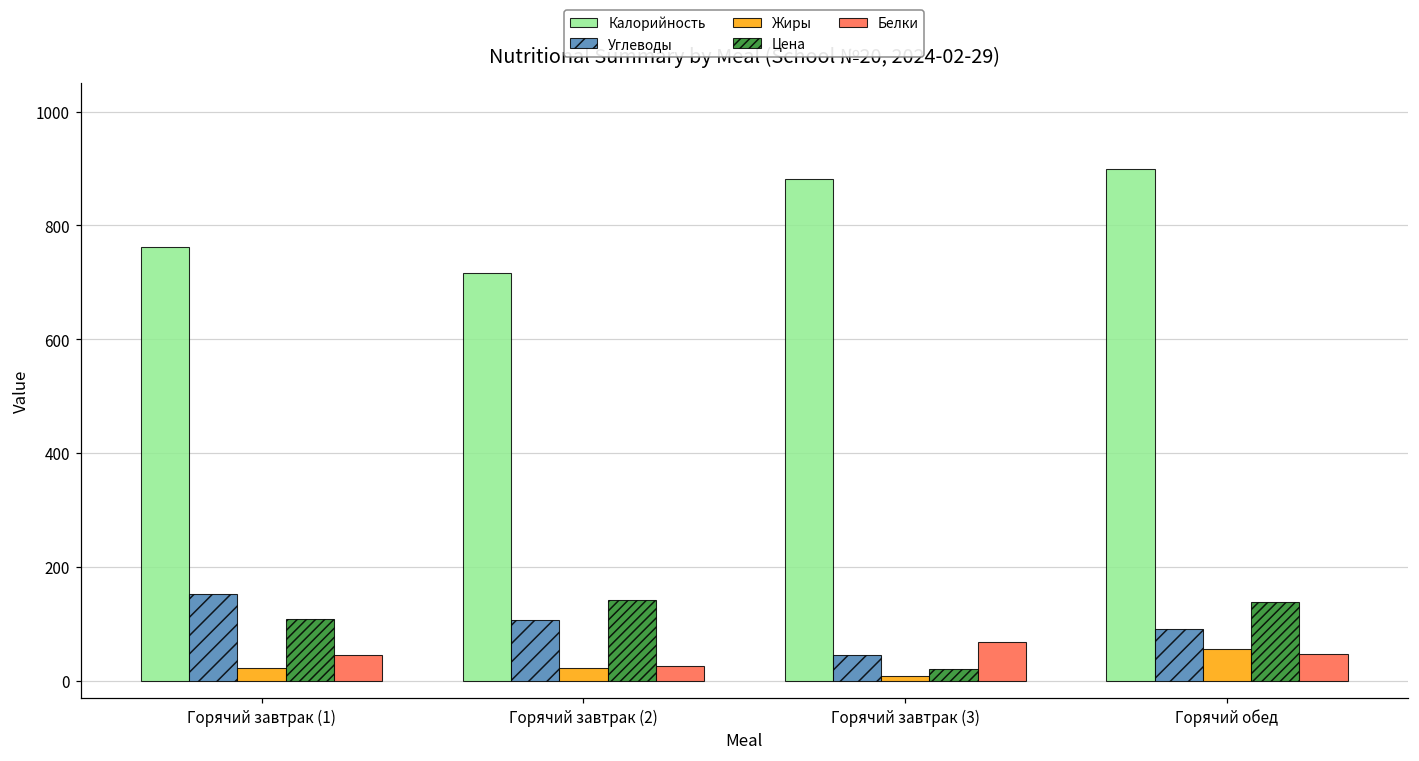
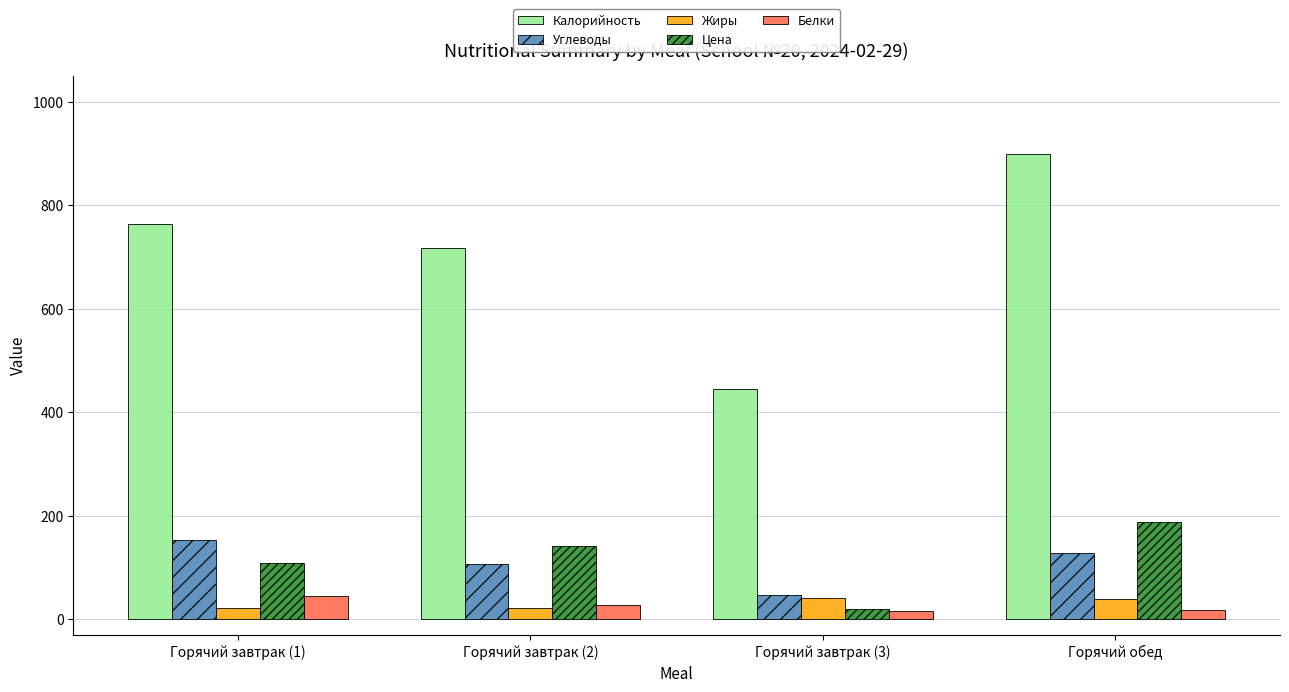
  {
    "Калорийность": {
      "Горячий завтрак (1)": 760,
      "Горячий завтрак (2)": 720,
-     "Горячий завтрак (3)": 880,
+     "Горячий завтрак (3)": 440,
      "Горячий обед": 900
    },
    "Углеводы": {
      "Горячий завтрак (1)": 150,
      "Горячий завтрак (2)": 110,
      "Горячий завтрак (3)": 50,
-     "Горячий обед": 90
+     "Горячий обед": 130
    },
    "Жиры": {
      "Горячий завтрак (1)": 20,
      "Горячий завтрак (2)": 20,
-     "Горячий завтрак (3)": 10,
-     "Горячий обед": 60
+     "Горячий завтрак (3)": 40,
+     "Горячий обед": 40
    },
    "Цена": {
      "Горячий завтрак (1)": 110,
      "Горячий завтрак (2)": 140,
      "Горячий завтрак (3)": 20,
-     "Горячий обед": 140
+     "Горячий обед": 190
    },
    "Белки": {
      "Горячий завтрак (1)": 50,
      "Горячий завтрак (2)": 30,
-     "Горячий завтрак (3)": 70,
-     "Горячий обед": 50
+     "Горячий завтрак (3)": 20,
+     "Горячий обед": 20
    }
  }
